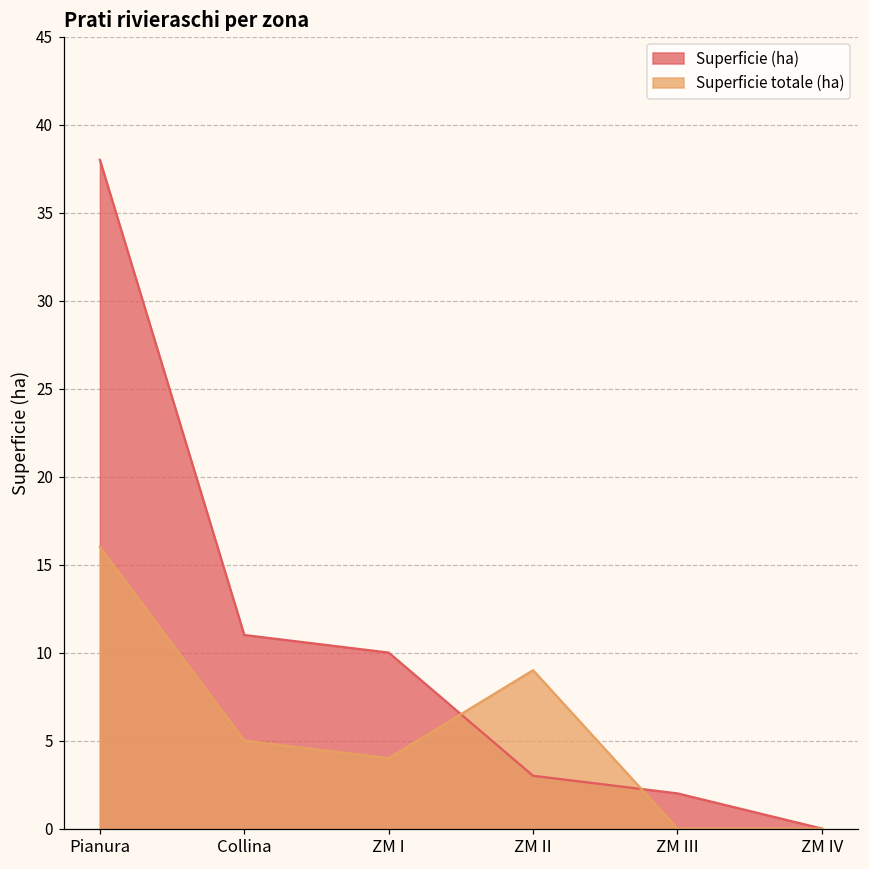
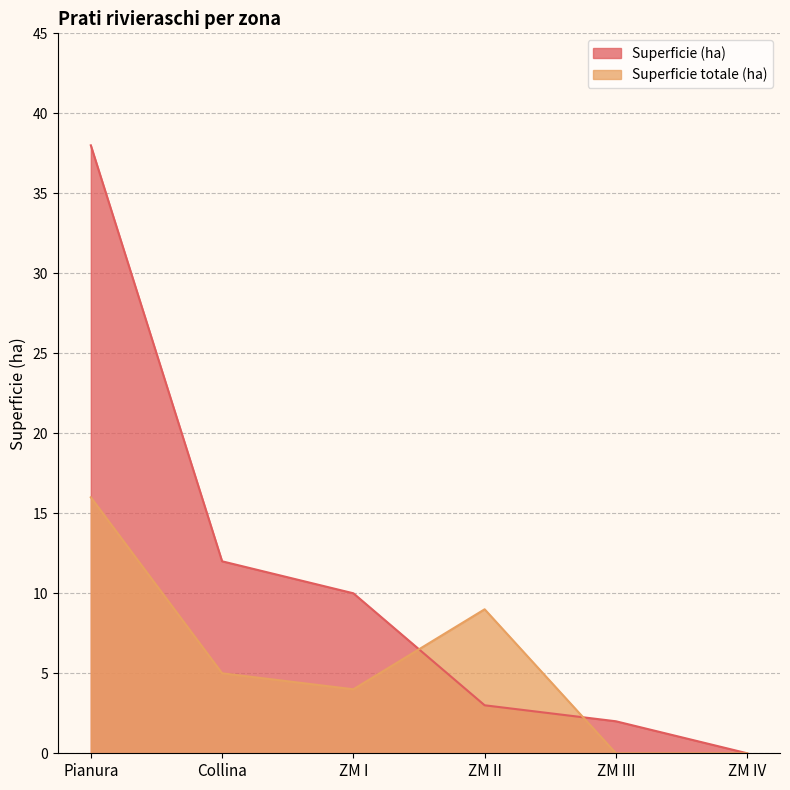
  {
    "Superficie (ha)": {
      "Pianura": 38,
-     "Collina": 11,
+     "Collina": 12,
      "ZM I": 10,
      "ZM II": 3,
      "ZM III": 2
    },
    "Superficie totale (ha)": {
      "Pianura": 16,
      "Collina": 5,
      "ZM I": 4,
      "ZM II": 9,
      "ZM III": 0
    }
  }
